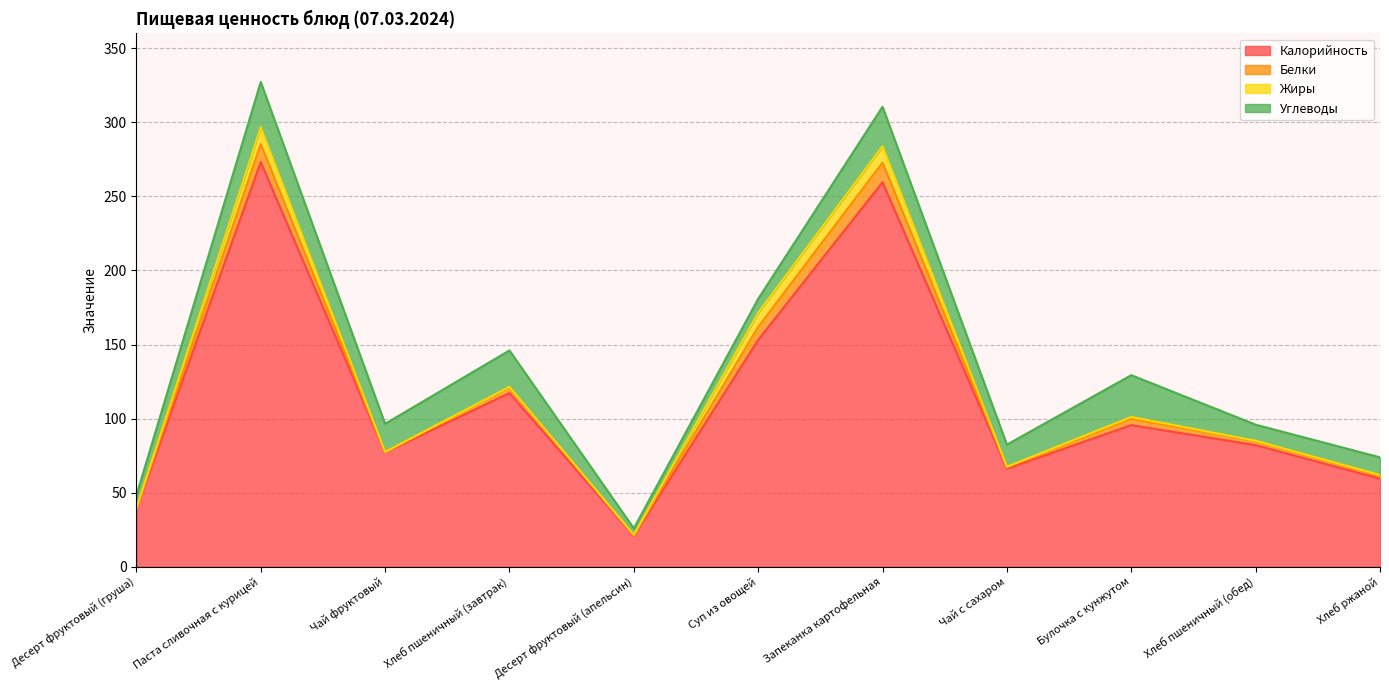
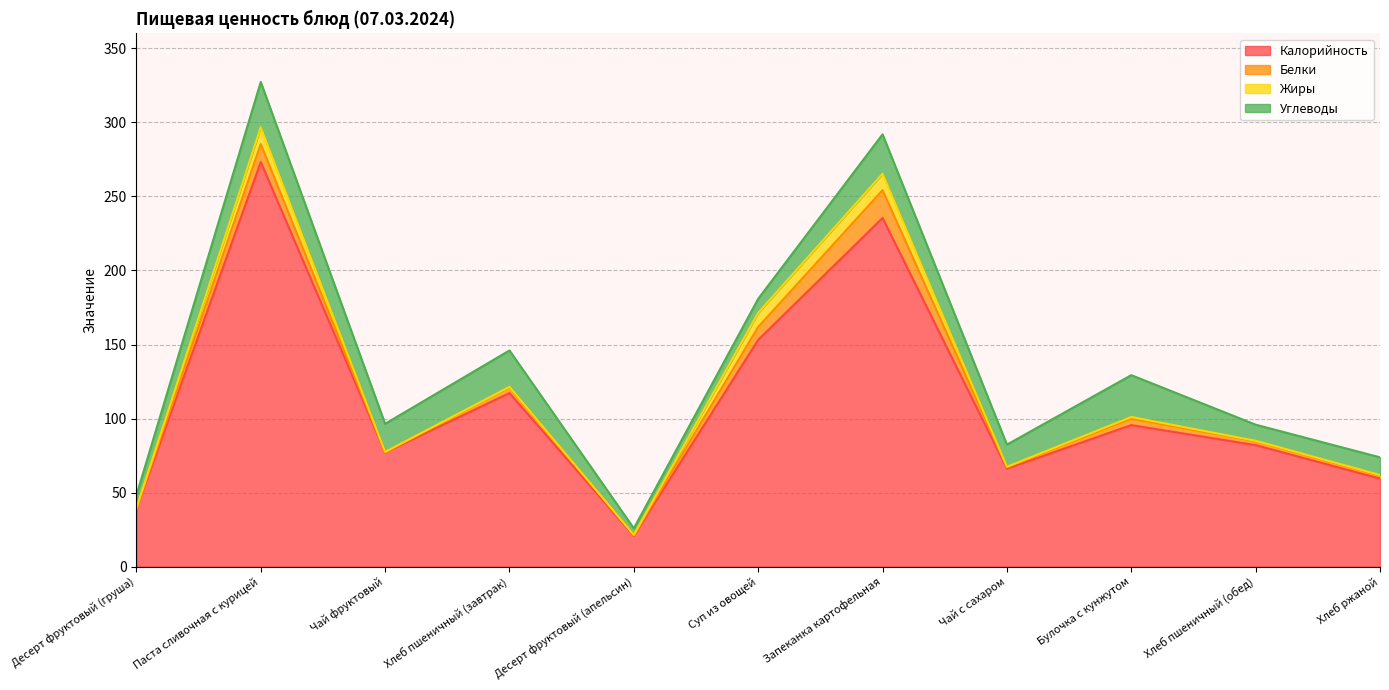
  {
    "Калорийность": {
      "Паста сливочная с курицей": 273,
      "Хлеб пшеничный (завтрак)": 117,
      "Суп из овощей": 153,
-     "Запеканка картофельная": 260,
+     "Запеканка картофельная": 235,
      "Булочка с кунжутом": 96,
      "Хлеб пшеничный (обед)": 82,
      "Хлеб ржаной": 59
    },
    "Белки": {
      "Паста сливочная с курицей": 12,
      "Суп из овощей": 9,
-     "Запеканка картофельная": 13
+     "Запеканка картофельная": 19
    },
    "Жиры": {
      "Паста сливочная с курицей": 11,
      "Суп из овощей": 10,
      "Запеканка картофельная": 11
    },
    "Углеводы": {
      "Десерт фруктовый (груша)": 9,
      "Паста сливочная с курицей": 31,
      "Чай фруктовый": 19,
      "Хлеб пшеничный (завтрак)": 25,
      "Десерт фруктовый (апельсин)": 4,
      "Суп из овощей": 9,
      "Запеканка картофельная": 27,
      "Чай с сахаром": 15,
      "Булочка с кунжутом": 28,
      "Хлеб пшеничный (обед)": 11,
      "Хлеб ржаной": 12
    }
  }
